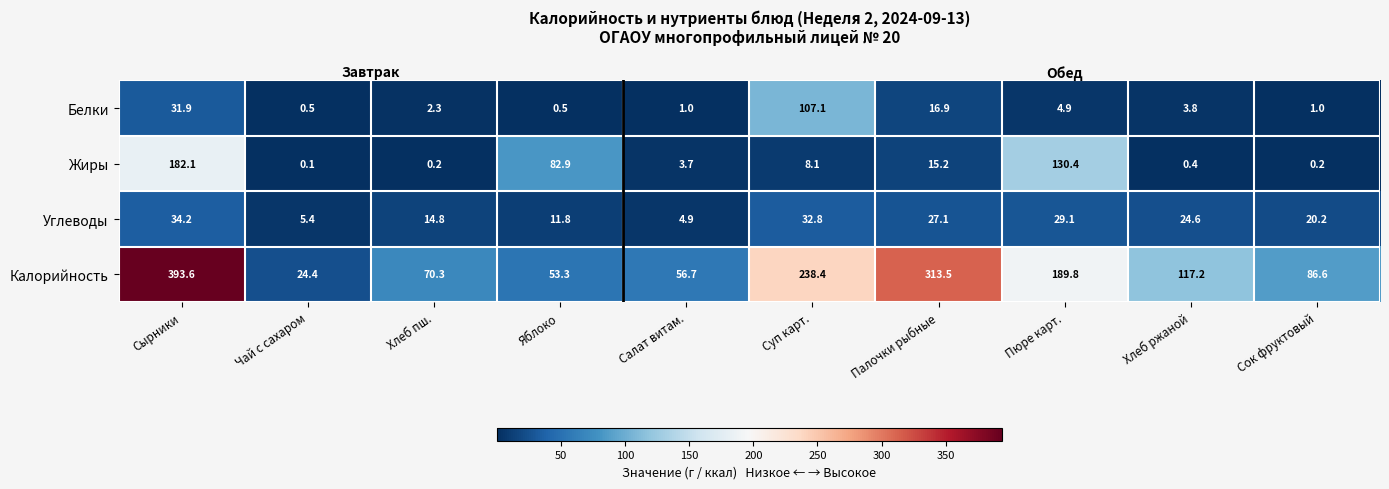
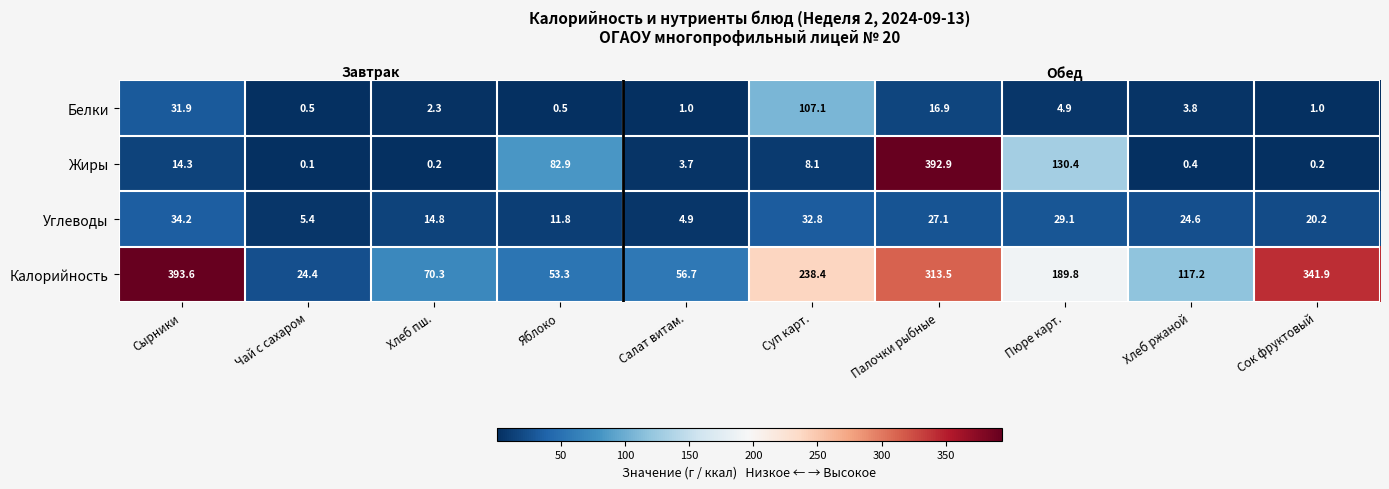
  {
    "Белки": {
      "Сырники": 31.9,
      "Чай с сахаром": 0.5,
      "Хлеб пш.": 2.3,
      "Яблоко": 0.5,
      "Салат витам.": 1.0,
      "Суп карт.": 107.1,
      "Палочки рыбные": 16.9,
      "Пюре карт.": 4.9,
      "Хлеб ржаной": 3.8,
      "Сок фруктовый": 1.0
    },
    "Жиры": {
-     "Сырники": 182.1,
+     "Сырники": 14.3,
      "Чай с сахаром": 0.1,
      "Хлеб пш.": 0.2,
      "Яблоко": 82.9,
      "Салат витам.": 3.7,
      "Суп карт.": 8.1,
-     "Палочки рыбные": 15.2,
+     "Палочки рыбные": 392.9,
      "Пюре карт.": 130.4,
      "Хлеб ржаной": 0.4,
      "Сок фруктовый": 0.2
    },
    "Углеводы": {
      "Сырники": 34.2,
      "Чай с сахаром": 5.4,
      "Хлеб пш.": 14.8,
      "Яблоко": 11.8,
      "Салат витам.": 4.9,
      "Суп карт.": 32.8,
      "Палочки рыбные": 27.1,
      "Пюре карт.": 29.1,
      "Хлеб ржаной": 24.6,
      "Сок фруктовый": 20.2
    },
    "Калорийность": {
      "Сырники": 393.6,
      "Чай с сахаром": 24.4,
      "Хлеб пш.": 70.3,
      "Яблоко": 53.3,
      "Салат витам.": 56.7,
      "Суп карт.": 238.4,
      "Палочки рыбные": 313.5,
      "Пюре карт.": 189.8,
      "Хлеб ржаной": 117.2,
-     "Сок фруктовый": 86.6
+     "Сок фруктовый": 341.9
    }
  }
